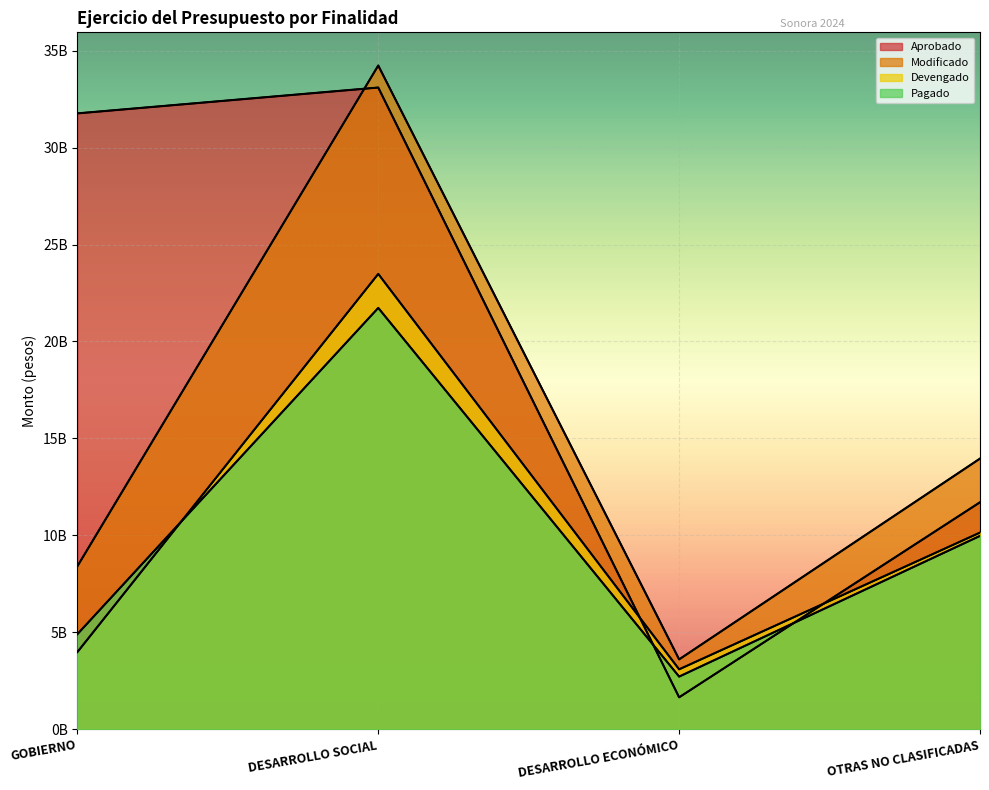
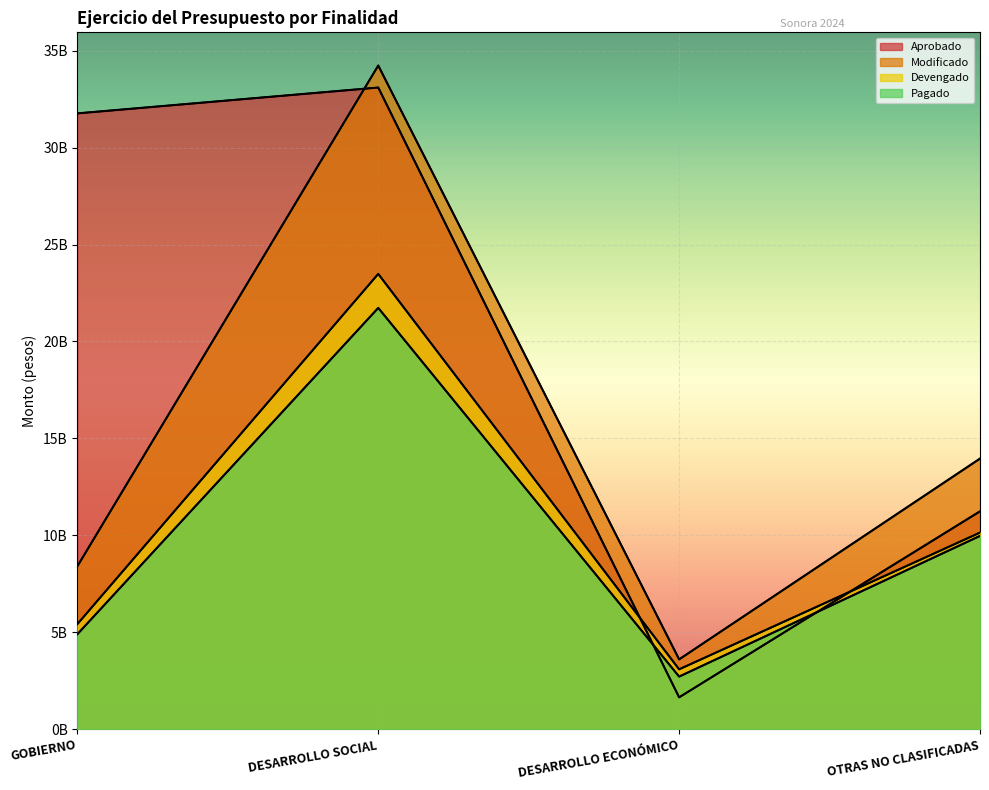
  {
    "Aprobado": {
      "GOBIERNO": 31800000000,
      "DESARROLLO SOCIAL": 33100000000,
      "DESARROLLO ECONÓMICO": 1600000000,
-     "OTRAS NO CLASIFICADAS": 11700000000
+     "OTRAS NO CLASIFICADAS": 11200000000
    },
    "Modificado": {
      "GOBIERNO": 8400000000,
      "DESARROLLO SOCIAL": 34200000000,
      "DESARROLLO ECONÓMICO": 3600000000,
      "OTRAS NO CLASIFICADAS": 14000000000
    },
    "Devengado": {
-     "GOBIERNO": 4000000000,
+     "GOBIERNO": 5400000000,
      "DESARROLLO SOCIAL": 23500000000,
      "DESARROLLO ECONÓMICO": 3100000000,
      "OTRAS NO CLASIFICADAS": 10100000000
    },
    "Pagado": {
      "GOBIERNO": 4900000000,
      "DESARROLLO SOCIAL": 21700000000,
      "DESARROLLO ECONÓMICO": 2700000000,
      "OTRAS NO CLASIFICADAS": 10000000000
    }
  }
